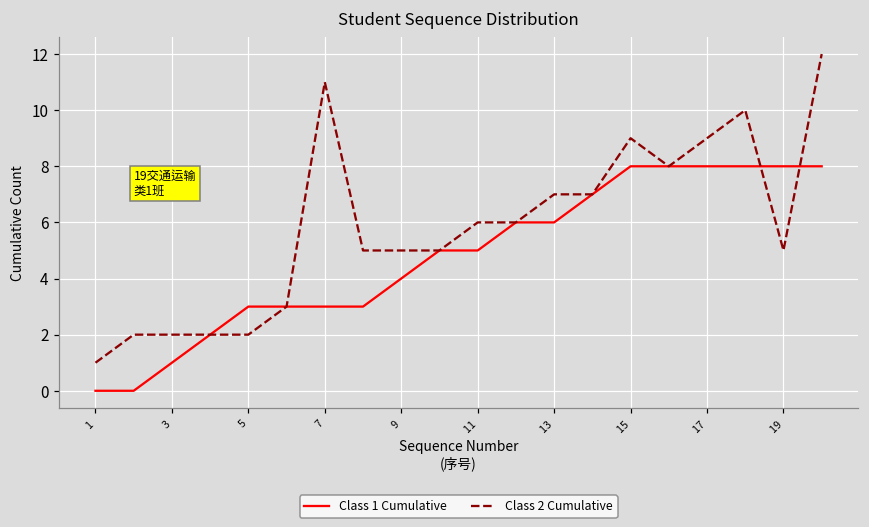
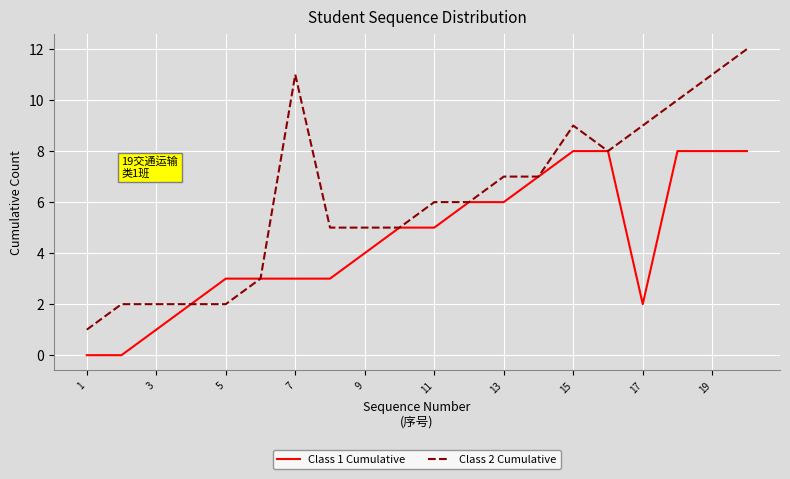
  {
    "Class 1 Cumulative": {
      "1": 0,
      "3": 1,
      "5": 3,
      "7": 3,
      "9": 4,
      "11": 5,
      "13": 6,
      "15": 8,
-     "17": 8,
+     "17": 2,
      "19": 8
    },
    "Class 2 Cumulative": {
      "1": 1,
      "3": 2,
      "5": 2,
      "7": 11,
      "9": 5,
      "11": 6,
      "13": 7,
      "15": 9,
      "17": 9,
-     "19": 5
+     "19": 11
    }
  }
